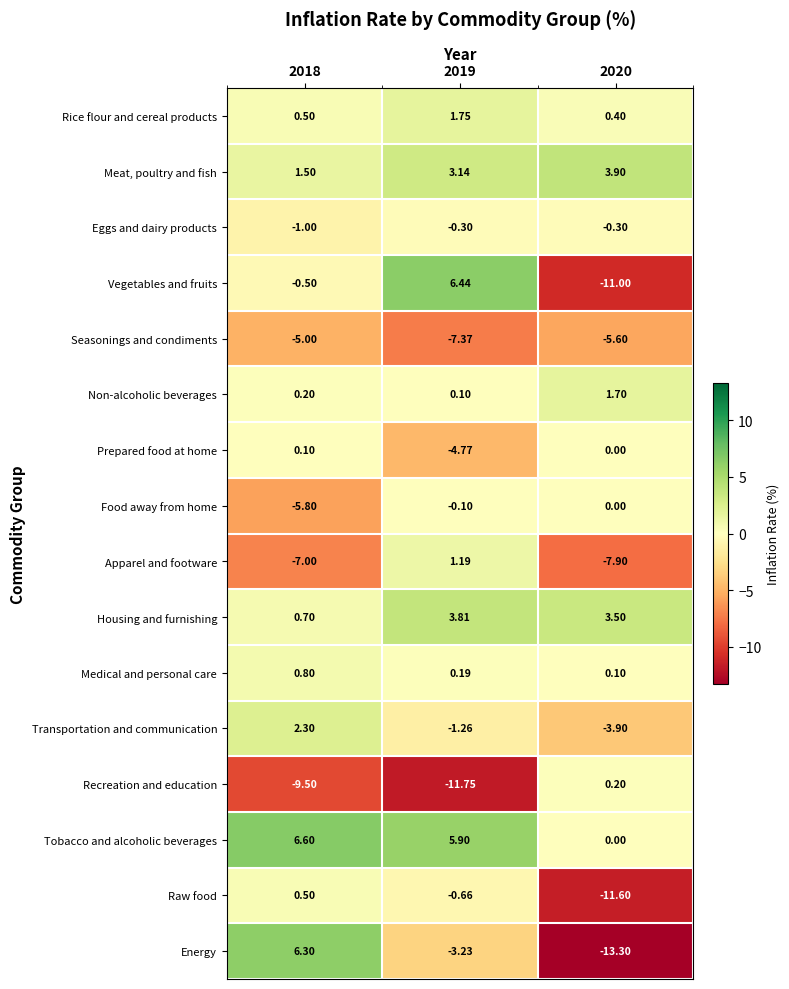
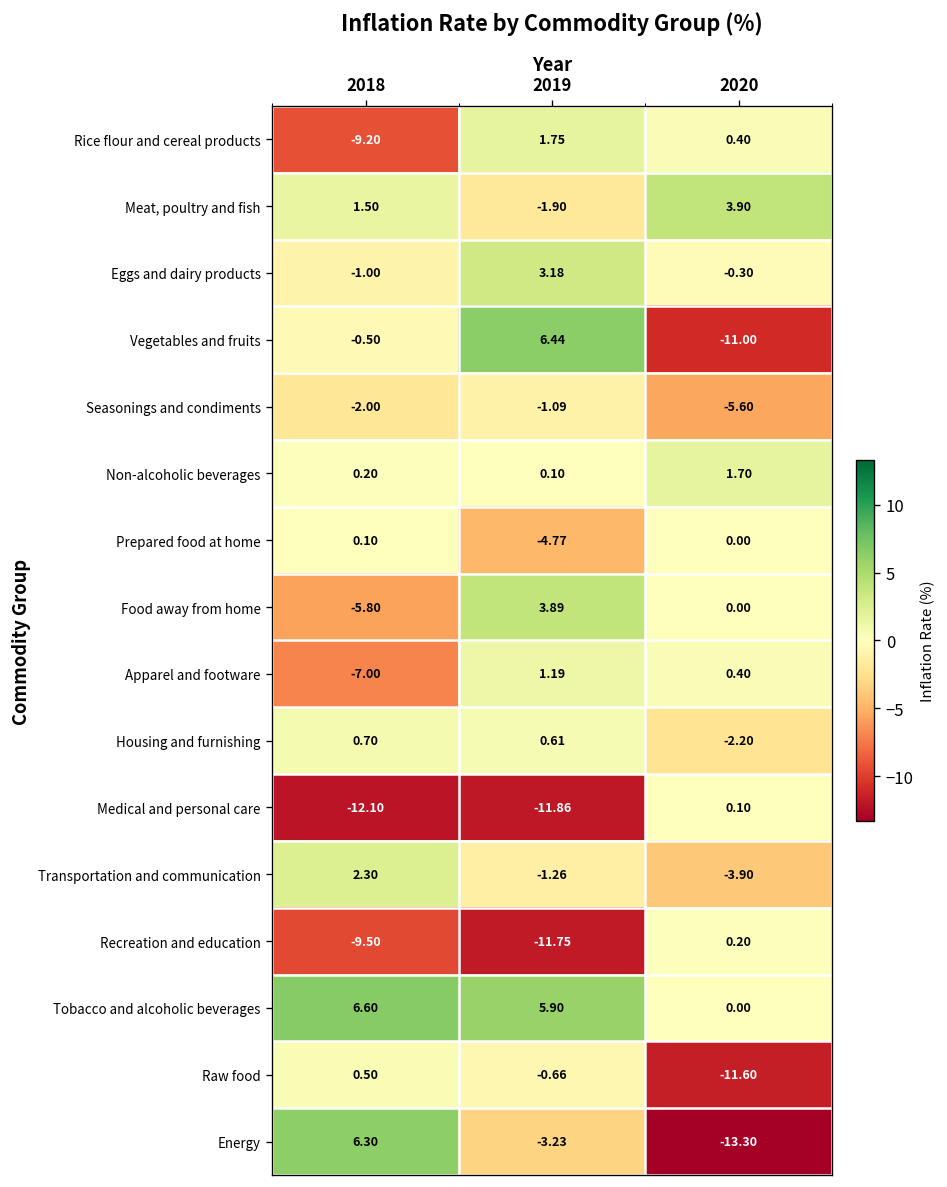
  {
    "Rice flour and cereal products": {
-     "2018": 0.50,
+     "2018": -9.20,
      "2019": 1.75,
      "2020": 0.40
    },
    "Meat, poultry and fish": {
      "2018": 1.50,
-     "2019": 3.14,
+     "2019": -1.90,
      "2020": 3.90
    },
    "Eggs and dairy products": {
      "2018": -1.00,
-     "2019": -0.30,
+     "2019": 3.18,
      "2020": -0.30
    },
    "Vegetables and fruits": {
      "2018": -0.50,
      "2019": 6.44,
      "2020": -11.00
    },
    "Seasonings and condiments": {
-     "2018": -5.00,
-     "2019": -7.37,
+     "2018": -2.00,
+     "2019": -1.09,
      "2020": -5.60
    },
    "Non-alcoholic beverages": {
      "2018": 0.20,
      "2019": 0.10,
      "2020": 1.70
    },
    "Prepared food at home": {
      "2018": 0.10,
      "2019": -4.77,
      "2020": 0.00
    },
    "Food away from home": {
      "2018": -5.80,
-     "2019": -0.10,
+     "2019": 3.89,
      "2020": 0.00
    },
    "Apparel and footware": {
      "2018": -7.00,
      "2019": 1.19,
-     "2020": -7.90
+     "2020": 0.40
    },
    "Housing and furnishing": {
      "2018": 0.70,
-     "2019": 3.81,
-     "2020": 3.50
+     "2019": 0.61,
+     "2020": -2.20
    },
    "Medical and personal care": {
-     "2018": 0.80,
-     "2019": 0.19,
+     "2018": -12.10,
+     "2019": -11.86,
      "2020": 0.10
    },
    "Transportation and communication": {
      "2018": 2.30,
      "2019": -1.26,
      "2020": -3.90
    },
    "Recreation and education": {
      "2018": -9.50,
      "2019": -11.75,
      "2020": 0.20
    },
    "Tobacco and alcoholic beverages": {
      "2018": 6.60,
      "2019": 5.90,
      "2020": 0.00
    },
    "Raw food": {
      "2018": 0.50,
      "2019": -0.66,
      "2020": -11.60
    },
    "Energy": {
      "2018": 6.30,
      "2019": -3.23,
      "2020": -13.30
    }
  }
